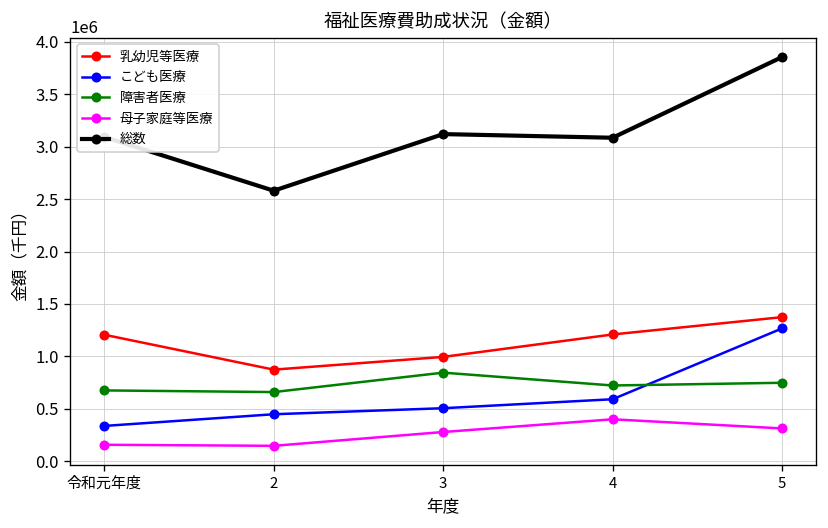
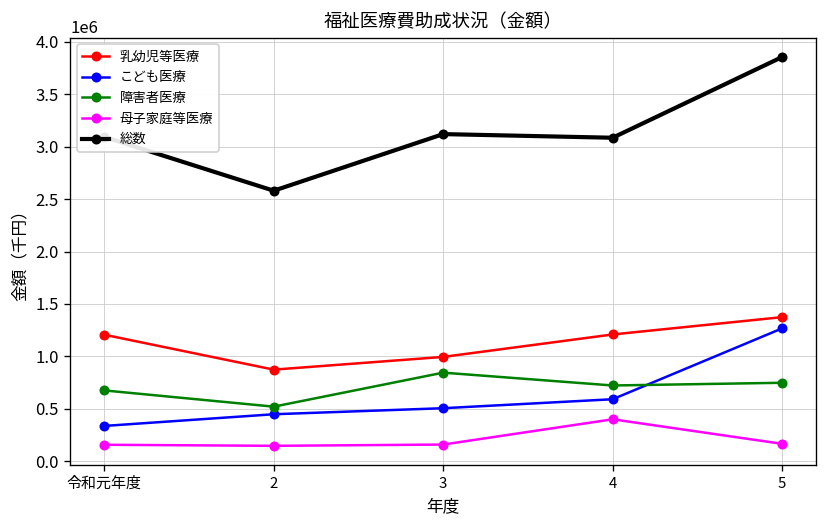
  {
    "乳幼児等医療": {
      "令和元年度": 1200000,
      "2": 900000,
      "3": 1000000,
      "4": 1200000,
      "5": 1400000
    },
    "こども医療": {
      "令和元年度": 300000,
      "2": 400000,
      "3": 500000,
      "4": 600000,
      "5": 1300000
    },
    "障害者医療": {
      "令和元年度": 700000,
-     "2": 700000,
+     "2": 500000,
      "3": 800000,
      "4": 700000,
      "5": 700000
    },
    "母子家庭等医療": {
      "令和元年度": 200000,
      "2": 100000,
-     "3": 300000,
+     "3": 200000,
      "4": 400000,
-     "5": 300000
+     "5": 200000
    },
    "総数": {
      "2": 2600000,
      "3": 3100000,
      "4": 3100000,
      "5": 3900000
    }
  }
